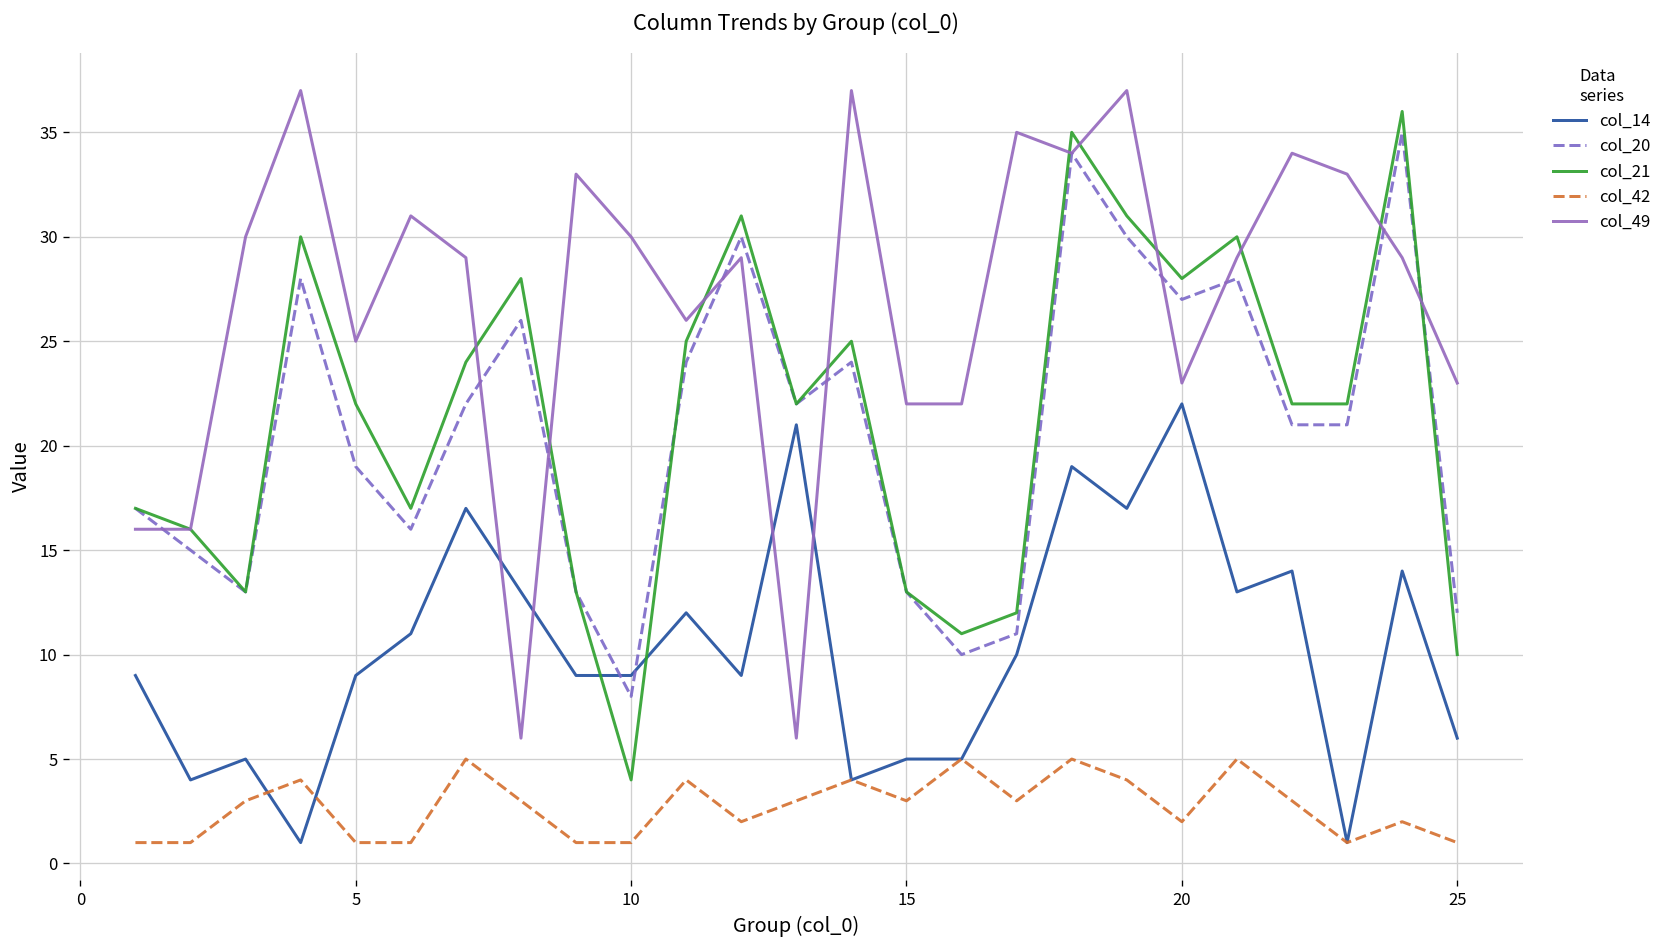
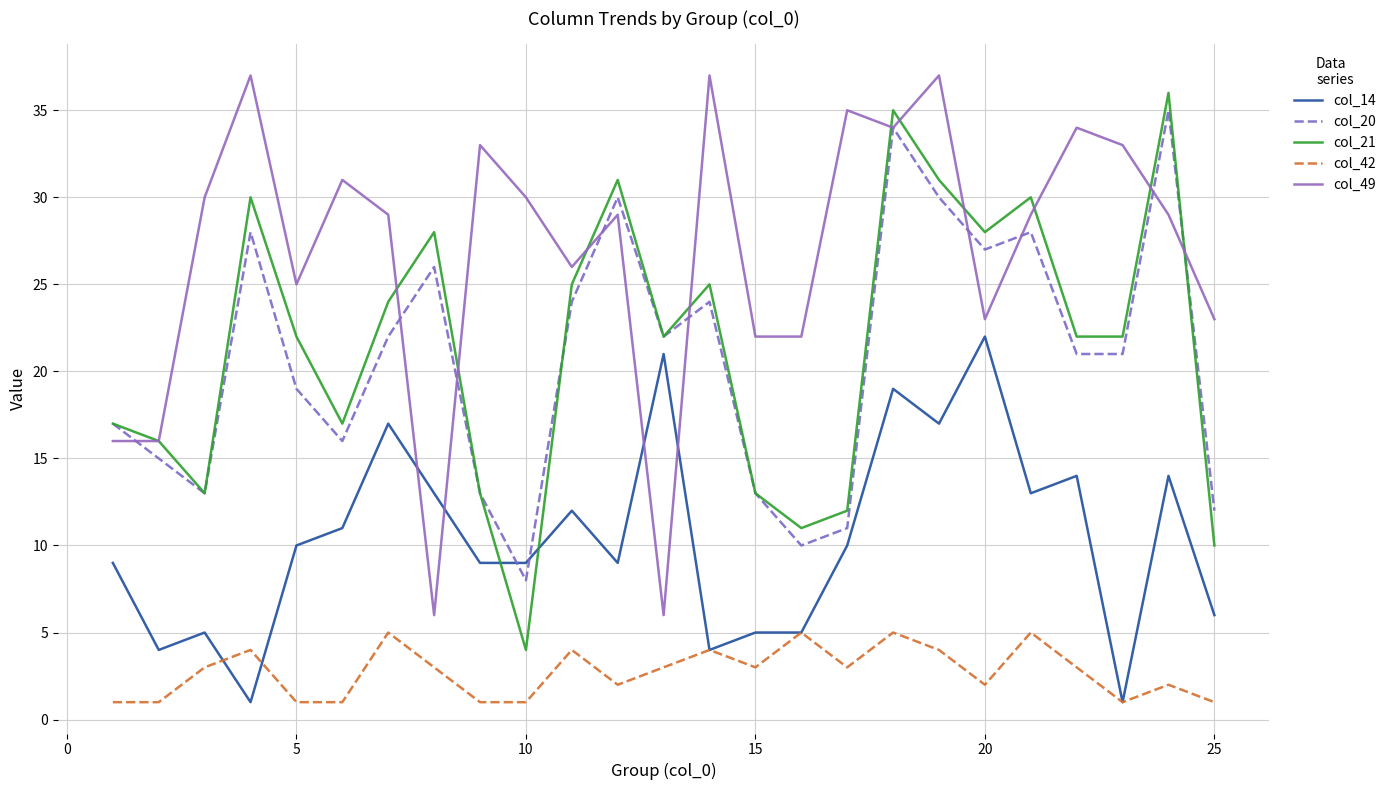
  {
    "col_14": {
-     "5": 9,
+     "5": 10,
      "10": 9,
      "15": 5,
      "20": 22,
      "25": 6
    },
    "col_21": {
      "5": 22,
      "10": 4,
      "20": 28,
      "25": 10
    },
    "col_42": {
      "5": 1,
      "10": 1,
      "15": 3,
      "20": 2,
      "25": 1
    }
  }
